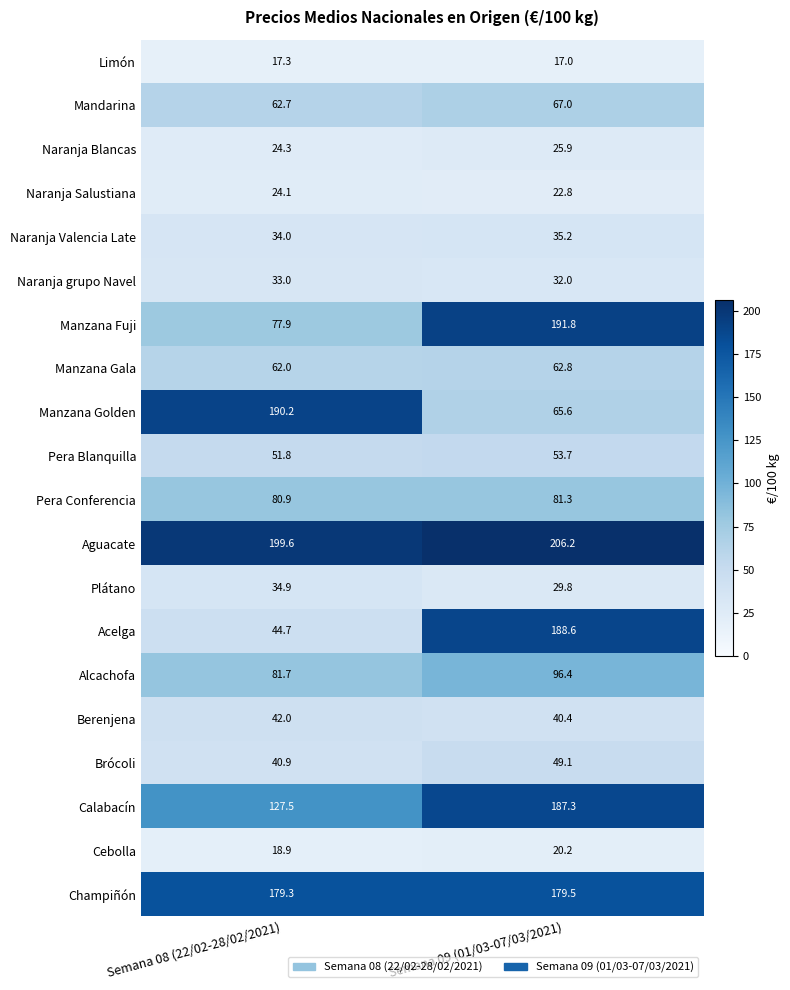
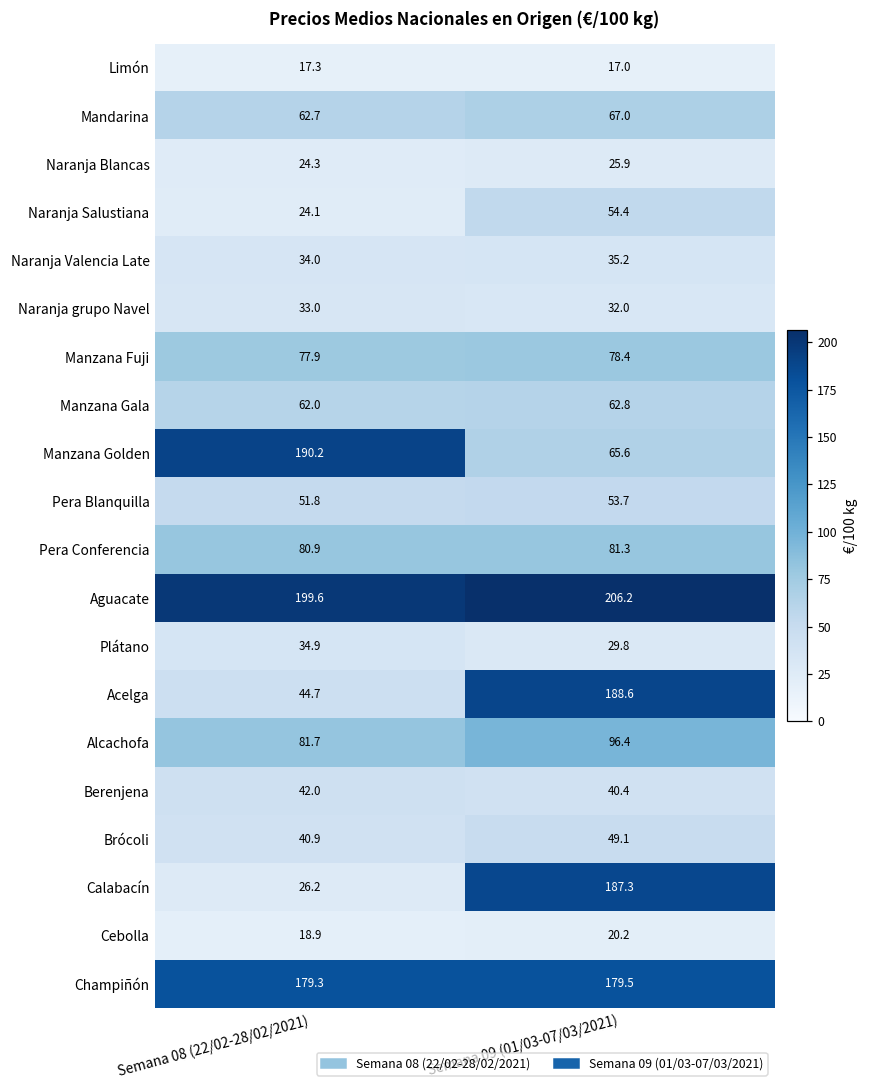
  {
    "Limón": {
      "Semana 08 (22/02-28/02/2021)": 17.3,
      "Semana 09 (01/03-07/03/2021)": 17.0
    },
    "Mandarina": {
      "Semana 08 (22/02-28/02/2021)": 62.7,
      "Semana 09 (01/03-07/03/2021)": 67.0
    },
    "Naranja Blancas": {
      "Semana 08 (22/02-28/02/2021)": 24.3,
      "Semana 09 (01/03-07/03/2021)": 25.9
    },
    "Naranja Salustiana": {
      "Semana 08 (22/02-28/02/2021)": 24.1,
-     "Semana 09 (01/03-07/03/2021)": 22.8
+     "Semana 09 (01/03-07/03/2021)": 54.4
    },
    "Naranja Valencia Late": {
      "Semana 08 (22/02-28/02/2021)": 34.0,
      "Semana 09 (01/03-07/03/2021)": 35.2
    },
    "Naranja grupo Navel": {
      "Semana 08 (22/02-28/02/2021)": 33.0,
      "Semana 09 (01/03-07/03/2021)": 32.0
    },
    "Manzana Fuji": {
      "Semana 08 (22/02-28/02/2021)": 77.9,
-     "Semana 09 (01/03-07/03/2021)": 191.8
+     "Semana 09 (01/03-07/03/2021)": 78.4
    },
    "Manzana Gala": {
      "Semana 08 (22/02-28/02/2021)": 62.0,
      "Semana 09 (01/03-07/03/2021)": 62.8
    },
    "Manzana Golden": {
      "Semana 08 (22/02-28/02/2021)": 190.2,
      "Semana 09 (01/03-07/03/2021)": 65.6
    },
    "Pera Blanquilla": {
      "Semana 08 (22/02-28/02/2021)": 51.8,
      "Semana 09 (01/03-07/03/2021)": 53.7
    },
    "Pera Conferencia": {
      "Semana 08 (22/02-28/02/2021)": 80.9,
      "Semana 09 (01/03-07/03/2021)": 81.3
    },
    "Aguacate": {
      "Semana 08 (22/02-28/02/2021)": 199.6,
      "Semana 09 (01/03-07/03/2021)": 206.2
    },
    "Plátano": {
      "Semana 08 (22/02-28/02/2021)": 34.9,
      "Semana 09 (01/03-07/03/2021)": 29.8
    },
    "Acelga": {
      "Semana 08 (22/02-28/02/2021)": 44.7,
      "Semana 09 (01/03-07/03/2021)": 188.6
    },
    "Alcachofa": {
      "Semana 08 (22/02-28/02/2021)": 81.7,
      "Semana 09 (01/03-07/03/2021)": 96.4
    },
    "Berenjena": {
      "Semana 08 (22/02-28/02/2021)": 42.0,
      "Semana 09 (01/03-07/03/2021)": 40.4
    },
    "Brócoli": {
      "Semana 08 (22/02-28/02/2021)": 40.9,
      "Semana 09 (01/03-07/03/2021)": 49.1
    },
    "Calabacín": {
-     "Semana 08 (22/02-28/02/2021)": 127.5,
+     "Semana 08 (22/02-28/02/2021)": 26.2,
      "Semana 09 (01/03-07/03/2021)": 187.3
    },
    "Cebolla": {
      "Semana 08 (22/02-28/02/2021)": 18.9,
      "Semana 09 (01/03-07/03/2021)": 20.2
    },
    "Champiñón": {
      "Semana 08 (22/02-28/02/2021)": 179.3,
      "Semana 09 (01/03-07/03/2021)": 179.5
    }
  }
